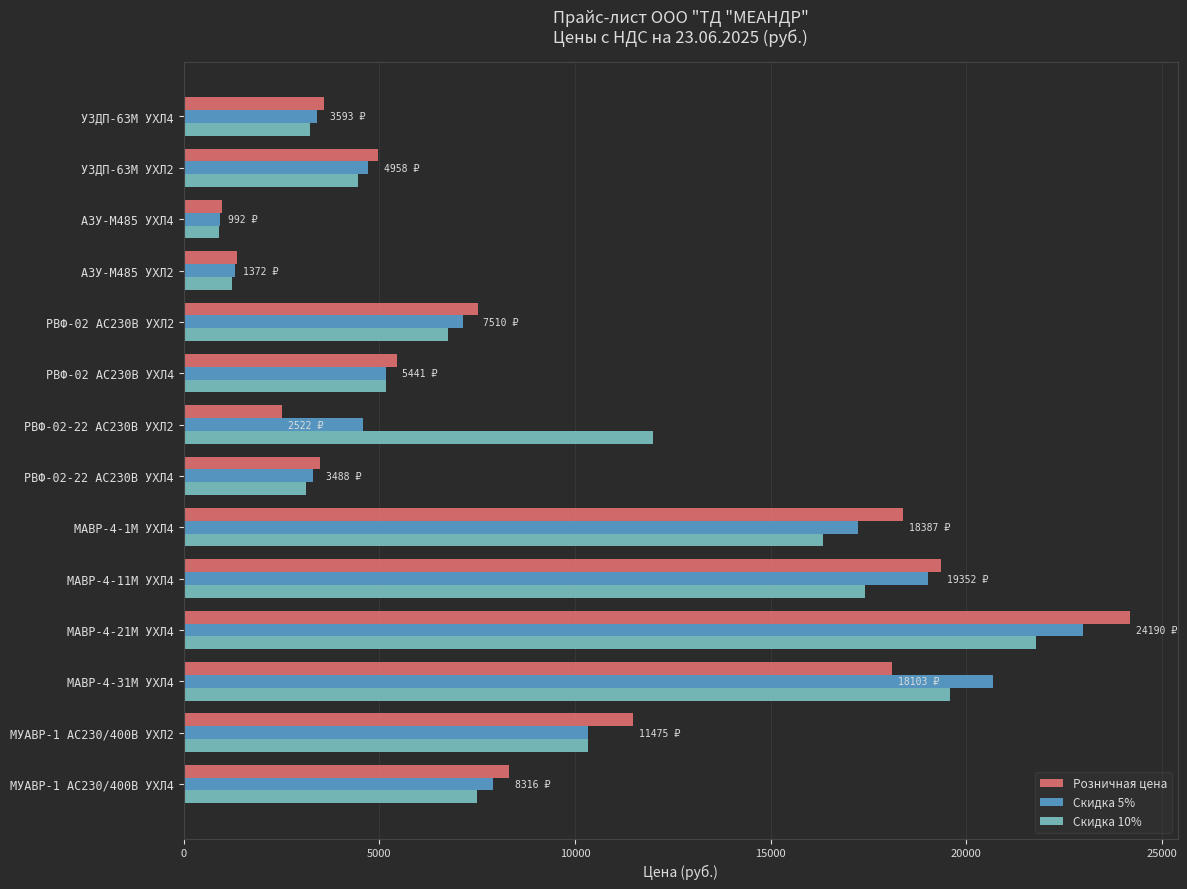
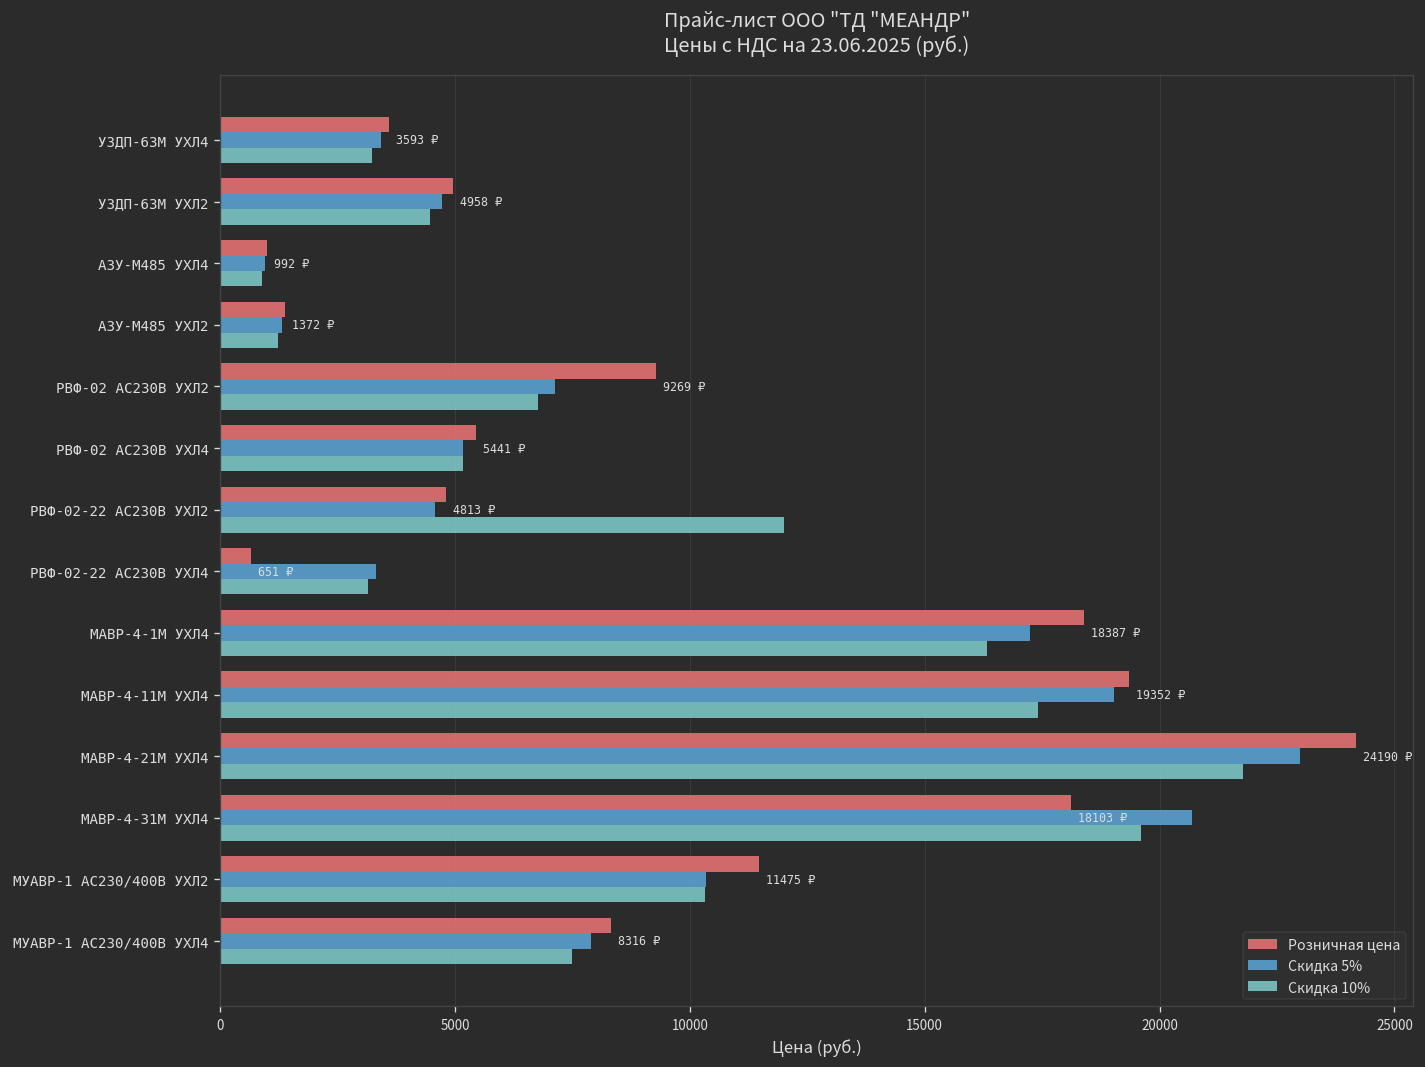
  {
    "Розничная цена": {
      "УЗДП-63М УХЛ4": 3593,
      "УЗДП-63М УХЛ2": 4958,
      "АЗУ-М485 УХЛ4": 992,
      "АЗУ-М485 УХЛ2": 1372,
-     "РВФ-02 AC230В УХЛ2": 7510,
+     "РВФ-02 AC230В УХЛ2": 9269,
      "РВФ-02 AC230В УХЛ4": 5441,
-     "РВФ-02-22 AC230В УХЛ2": 2522,
-     "РВФ-02-22 AC230В УХЛ4": 3488,
+     "РВФ-02-22 AC230В УХЛ2": 4813,
+     "РВФ-02-22 AC230В УХЛ4": 651,
      "МАВР-4-1М УХЛ4": 18387,
      "МАВР-4-11М УХЛ4": 19352,
      "МАВР-4-21М УХЛ4": 24190,
      "МАВР-4-31М УХЛ4": 18103,
      "МУАВР-1 AC230/400В УХЛ2": 11475,
      "МУАВР-1 AC230/400В УХЛ4": 8316
    }
  }
